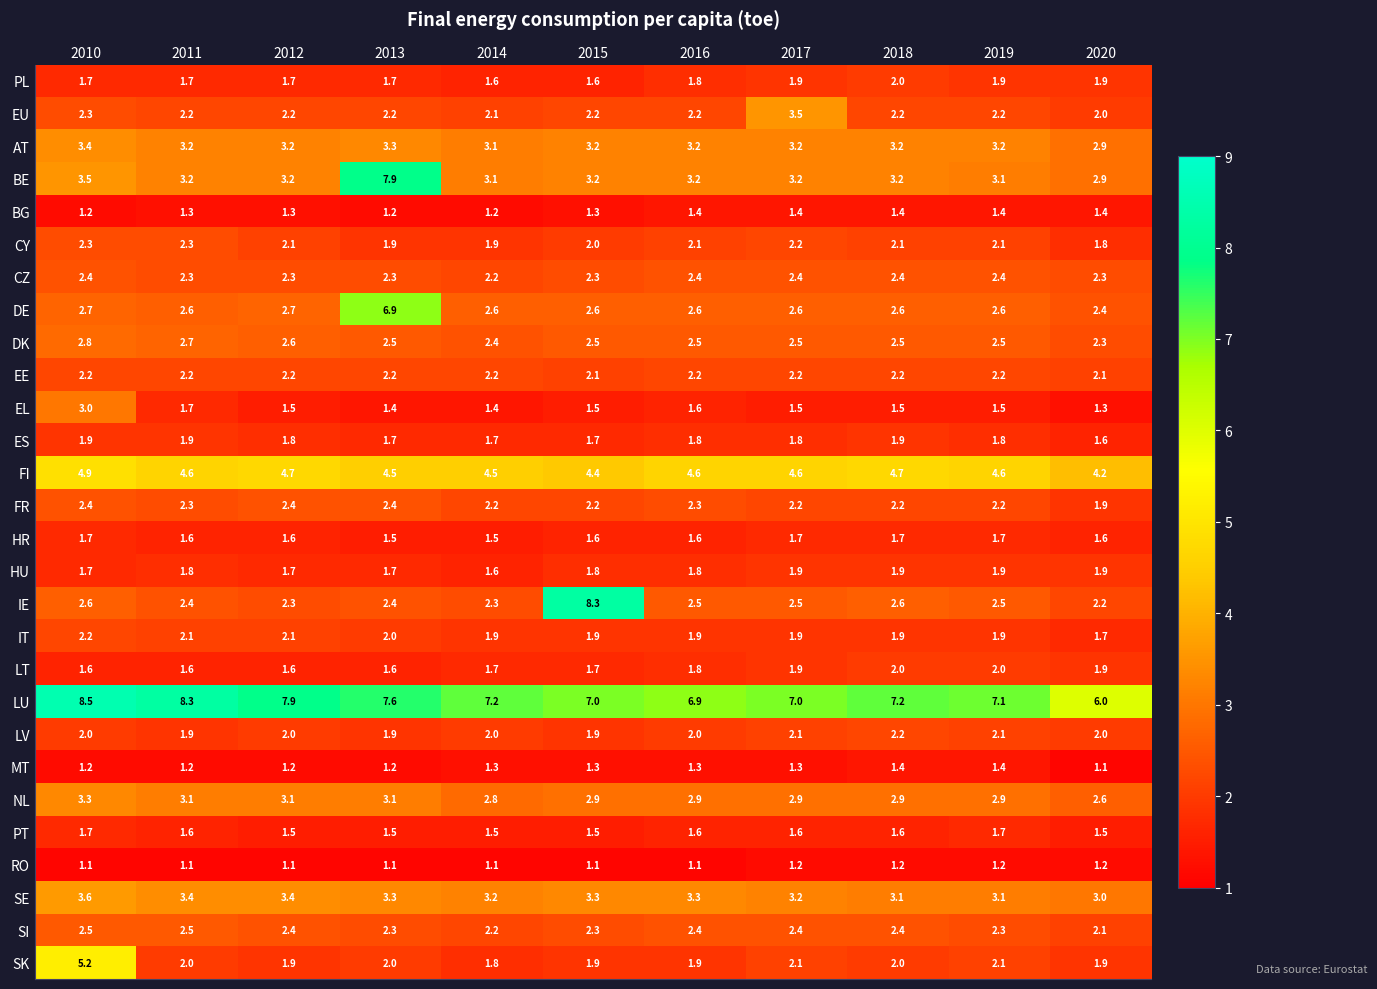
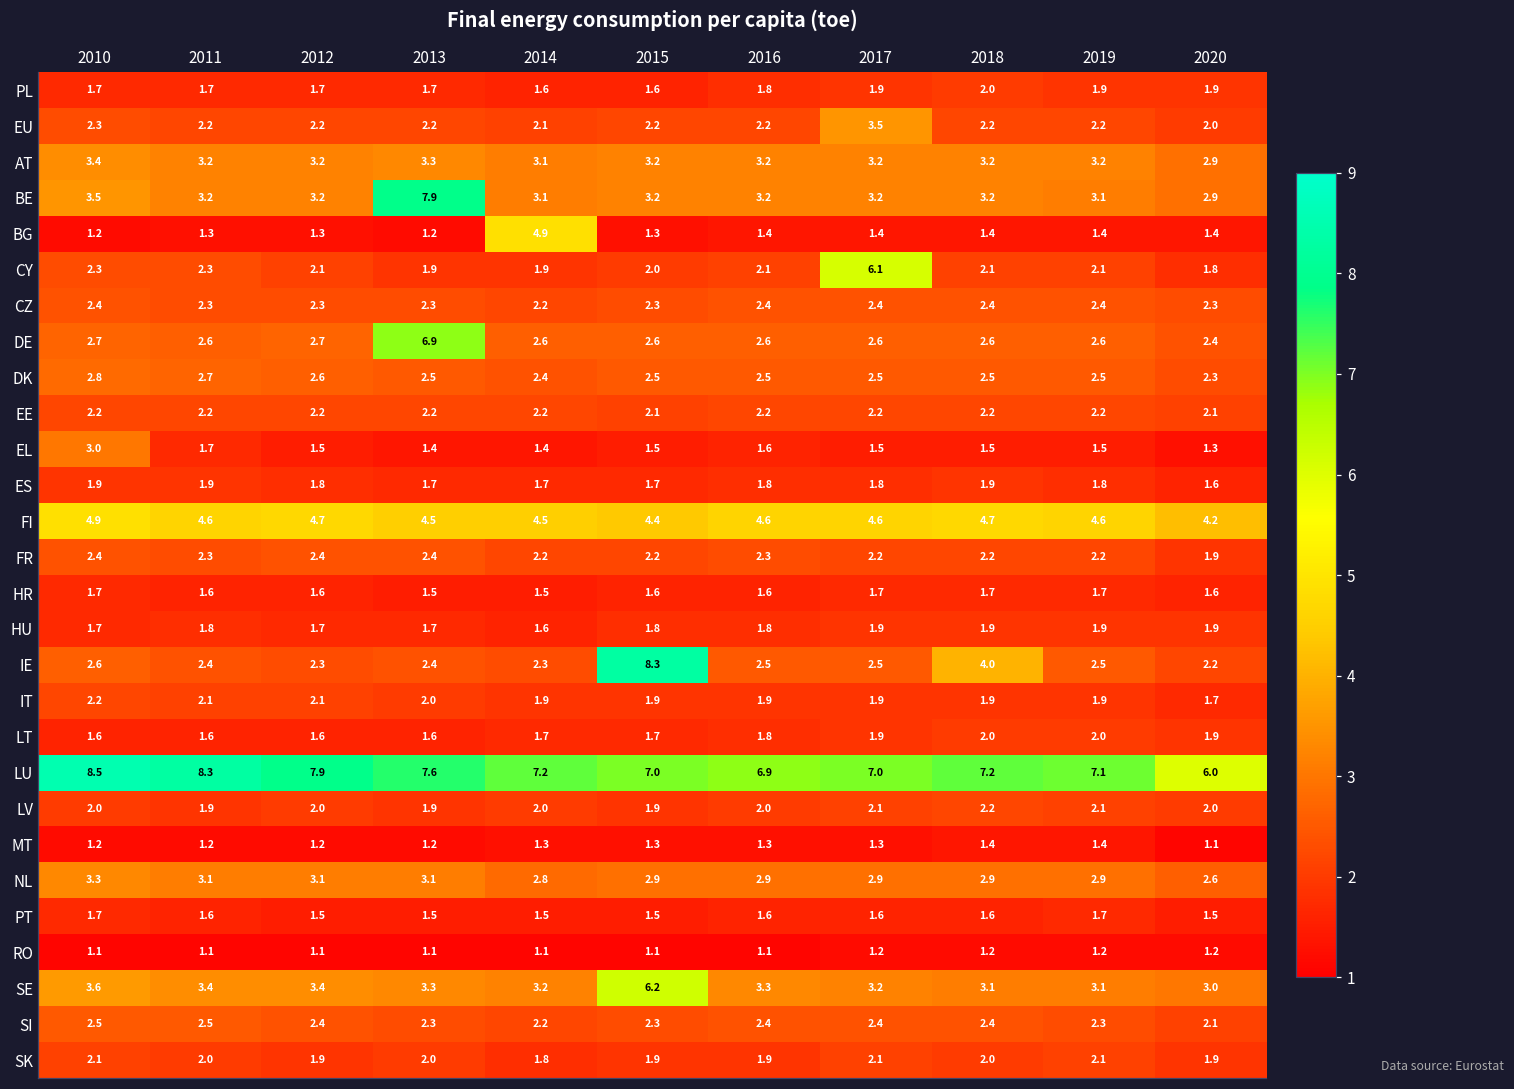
  {
    "BG": {
      "2010": 1.2,
      "2011": 1.3,
      "2012": 1.3,
      "2013": 1.2,
-     "2014": 1.2,
+     "2014": 4.9,
      "2015": 1.3,
      "2016": 1.4,
      "2017": 1.4,
      "2018": 1.4,
      "2019": 1.4,
      "2020": 1.4
    },
    "CY": {
      "2010": 2.3,
      "2011": 2.3,
      "2012": 2.1,
      "2013": 1.9,
      "2014": 1.9,
      "2015": 2.0,
      "2016": 2.1,
-     "2017": 2.2,
+     "2017": 6.1,
      "2018": 2.1,
      "2019": 2.1,
      "2020": 1.8
    },
    "IE": {
      "2010": 2.6,
      "2011": 2.4,
      "2012": 2.3,
      "2013": 2.4,
      "2014": 2.3,
      "2015": 8.3,
      "2016": 2.5,
      "2017": 2.5,
-     "2018": 2.6,
+     "2018": 4.0,
      "2019": 2.5,
      "2020": 2.2
    },
    "SE": {
      "2010": 3.6,
      "2011": 3.4,
      "2012": 3.4,
      "2013": 3.3,
      "2014": 3.2,
-     "2015": 3.3,
+     "2015": 6.2,
      "2016": 3.3,
      "2017": 3.2,
      "2018": 3.1,
      "2019": 3.1,
      "2020": 3.0
    },
    "SK": {
-     "2010": 5.2,
+     "2010": 2.1,
      "2011": 2.0,
      "2012": 1.9,
      "2013": 2.0,
      "2014": 1.8,
      "2015": 1.9,
      "2016": 1.9,
      "2017": 2.1,
      "2018": 2.0,
      "2019": 2.1,
      "2020": 1.9
    }
  }
